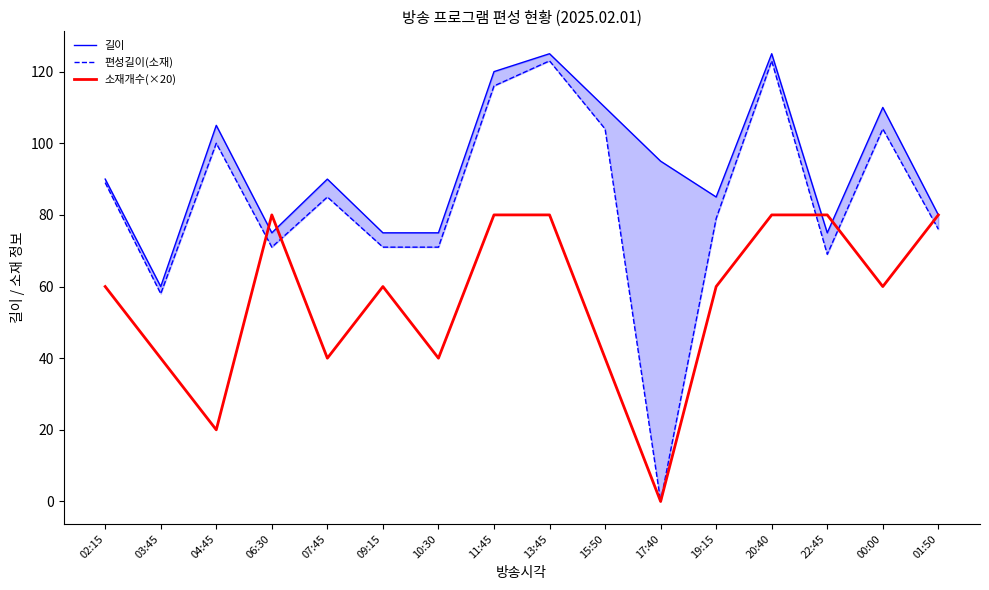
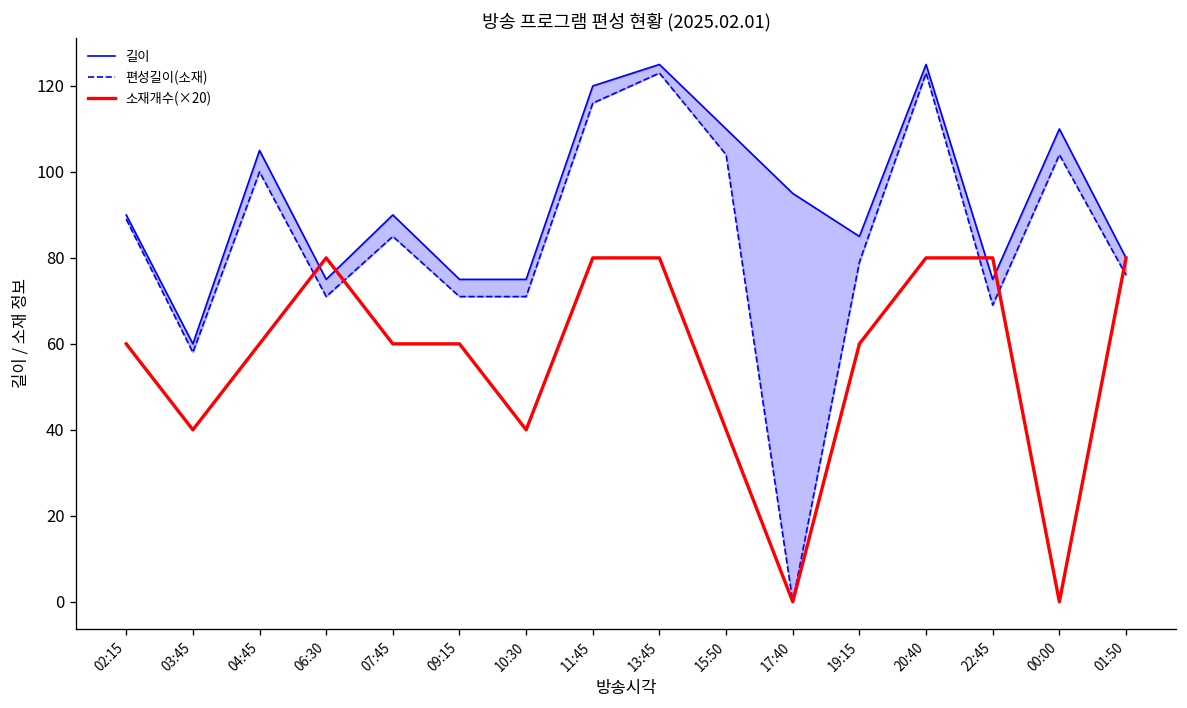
  {
    "소재개수(×20)": {
      "02:15": 60,
      "03:45": 40,
-     "04:45": 20,
+     "04:45": 60,
      "06:30": 80,
-     "07:45": 40,
+     "07:45": 60,
      "09:15": 60,
      "10:30": 40,
      "11:45": 80,
      "13:45": 80,
      "15:50": 40,
      "19:15": 60,
      "20:40": 80,
      "22:45": 80,
-     "00:00": 60
+     "00:00": 0
    }
  }
